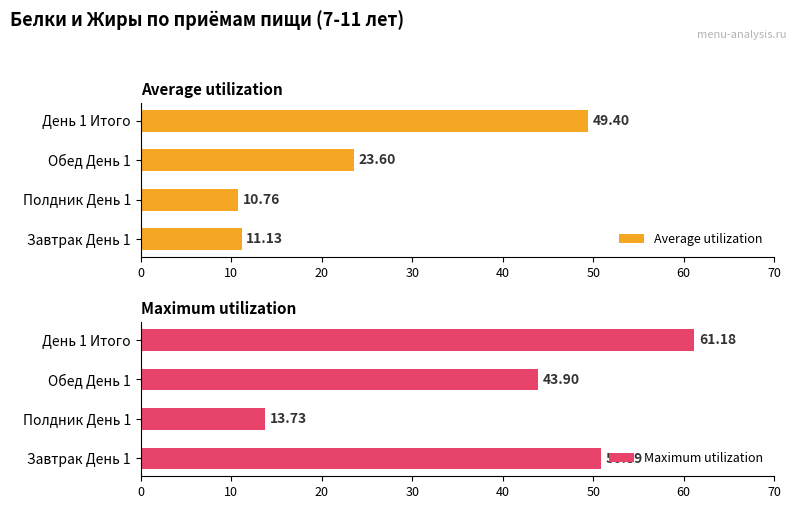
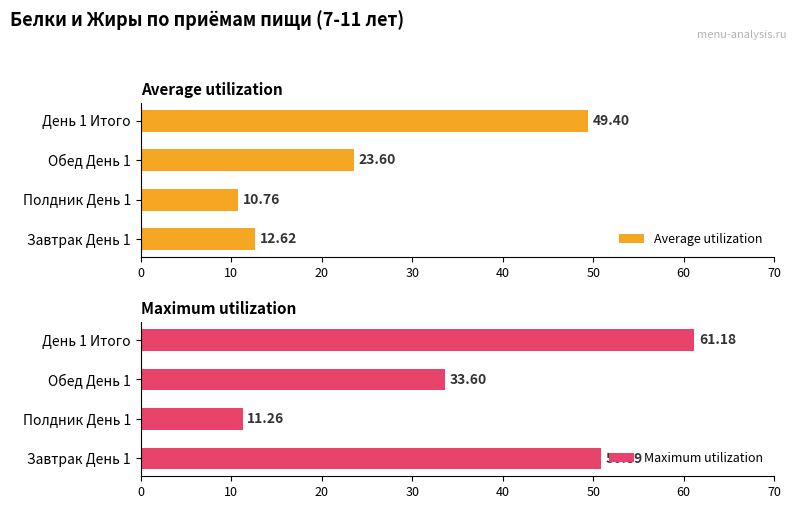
  {
    "Average utilization": {
      "День 1 Итого": 49.40,
      "Обед День 1": 23.60,
      "Полдник День 1": 10.76,
-     "Завтрак День 1": 11.13
+     "Завтрак День 1": 12.62
    },
    "Maximum utilization": {
      "День 1 Итого": 61.18,
-     "Обед День 1": 43.90,
-     "Полдник День 1": 13.73,
+     "Обед День 1": 33.60,
+     "Полдник День 1": 11.26,
      "Завтрак День 1": 50.89
    }
  }
